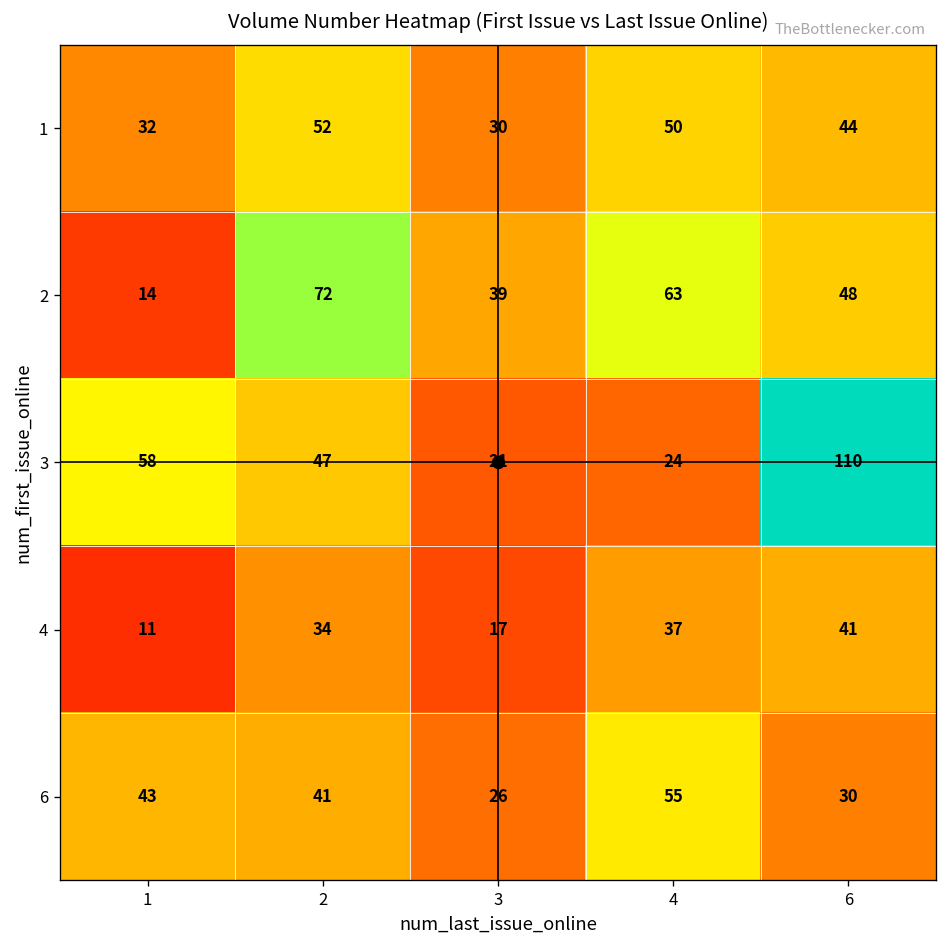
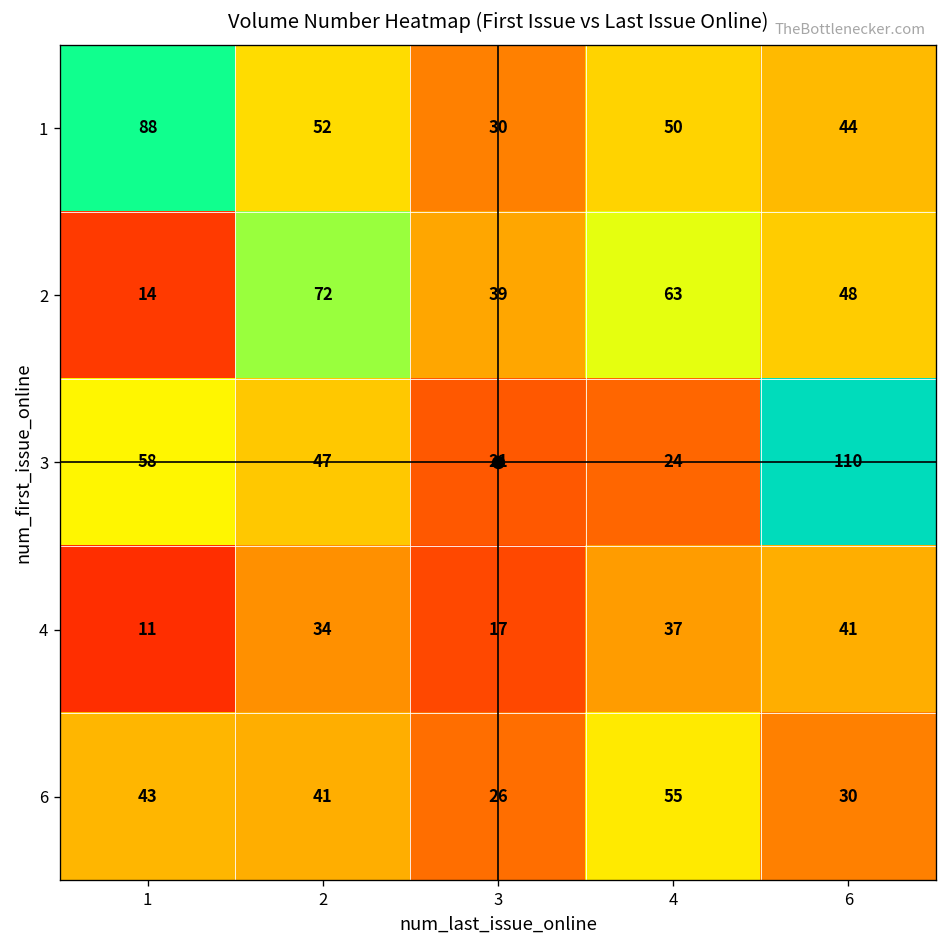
  {
    "1": {
-     "1": 32,
+     "1": 88,
      "2": 52,
      "3": 30,
      "4": 50,
      "6": 44
    },
    "2": {
      "1": 14,
      "2": 72,
      "3": 39,
      "4": 63,
      "6": 48
    },
    "3": {
      "1": 58,
      "2": 47,
      "4": 24,
      "6": 110
    },
    "4": {
      "1": 11,
      "2": 34,
      "3": 17,
      "4": 37,
      "6": 41
    },
    "6": {
      "1": 43,
      "2": 41,
      "3": 26,
      "4": 55,
      "6": 30
    }
  }
